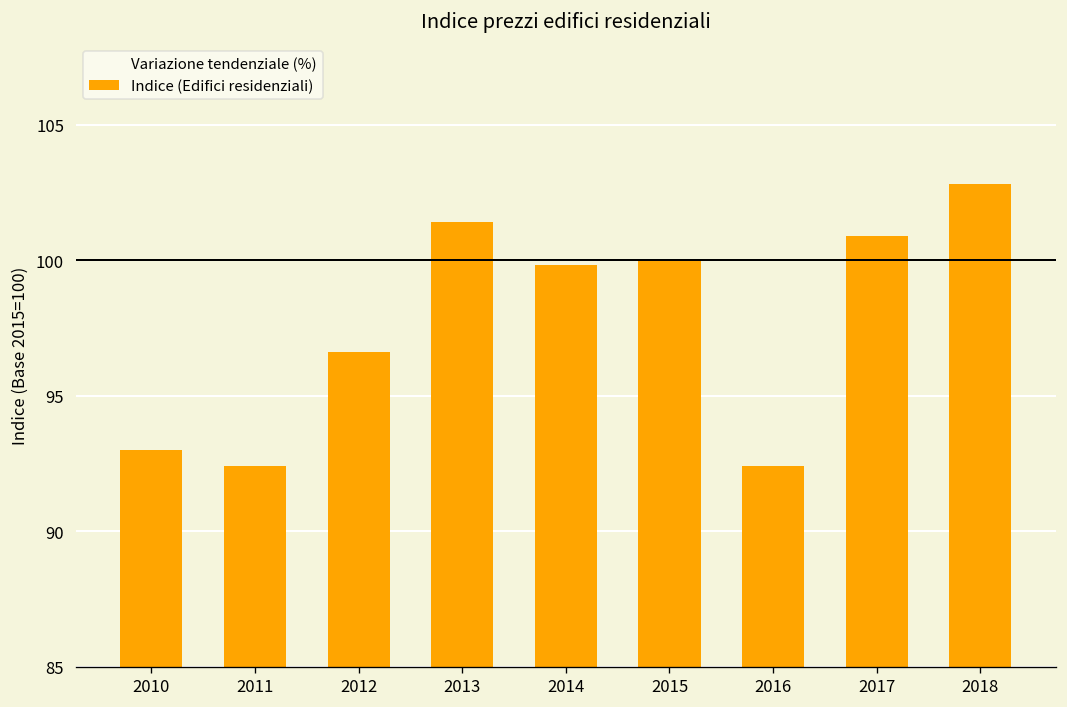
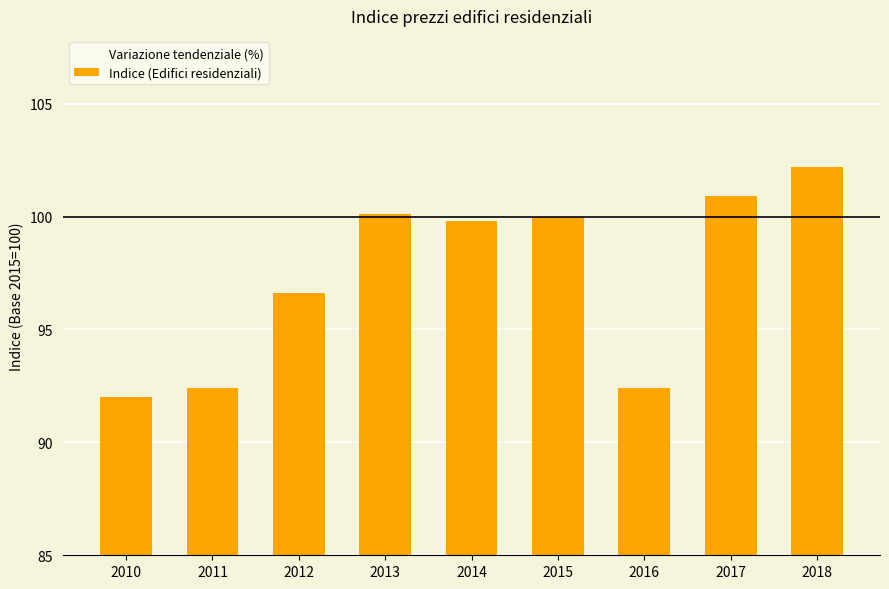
  {
    "Indice (Edifici residenziali)": {
-     "2010": 93,
+     "2010": 92,
      "2011": 92.4,
      "2012": 96.6,
-     "2013": 101.4,
+     "2013": 100.1,
      "2014": 99.8,
      "2015": 100.0,
      "2016": 92.4,
      "2017": 100.9,
-     "2018": 102.8
+     "2018": 102.2
    }
  }
